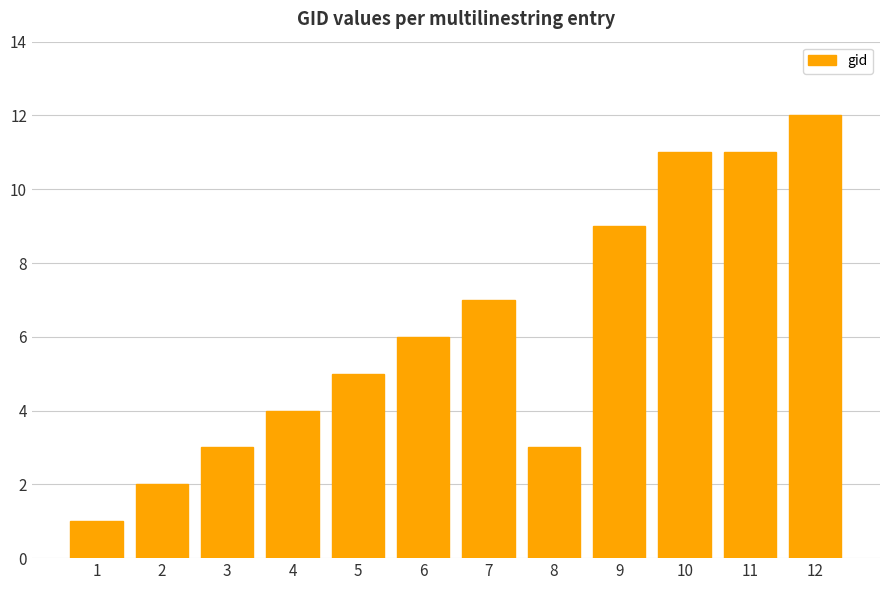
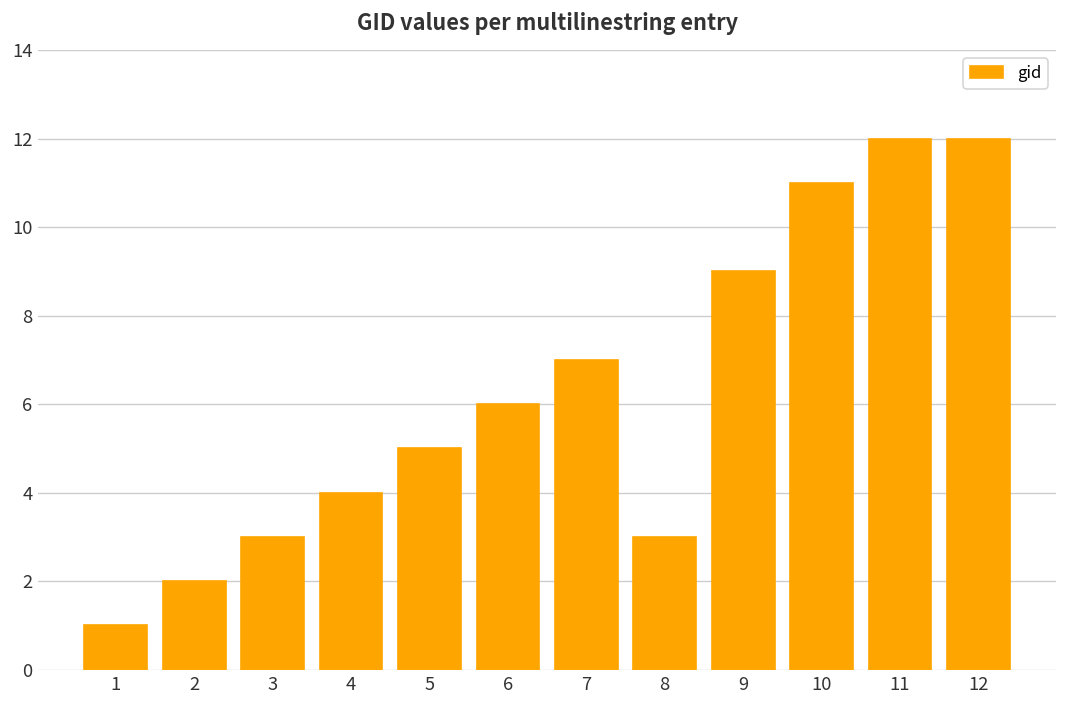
  {
    "1": 1,
    "2": 2,
    "3": 3,
    "4": 4,
    "5": 5,
    "6": 6,
    "7": 7,
    "8": 3,
    "9": 9,
    "10": 11,
-   "11": 11,
+   "11": 12,
    "12": 12
  }
